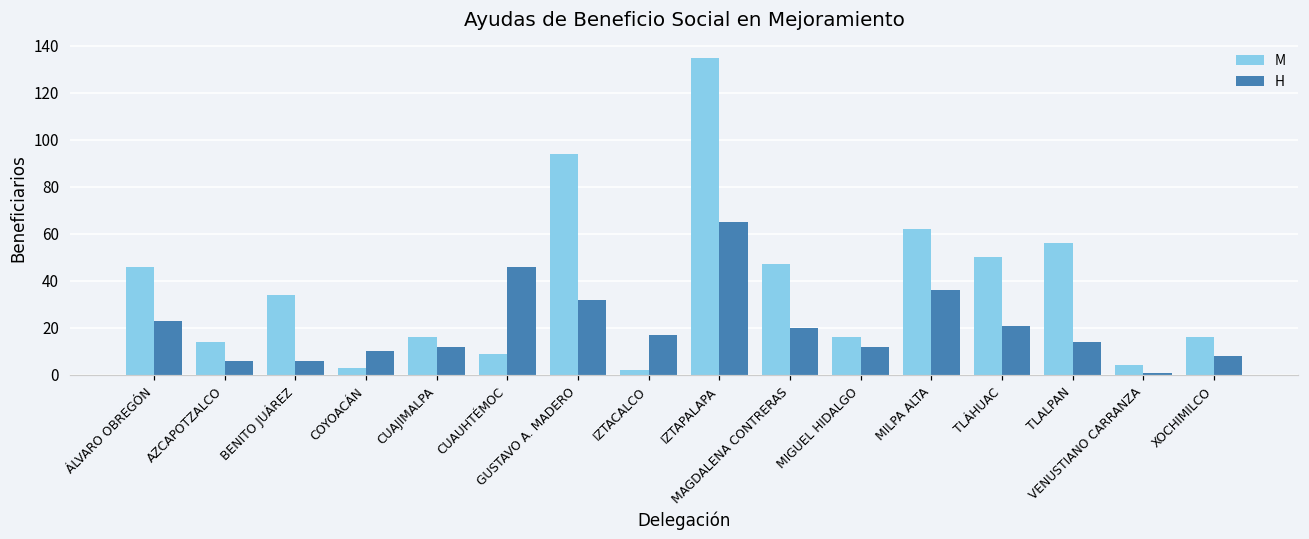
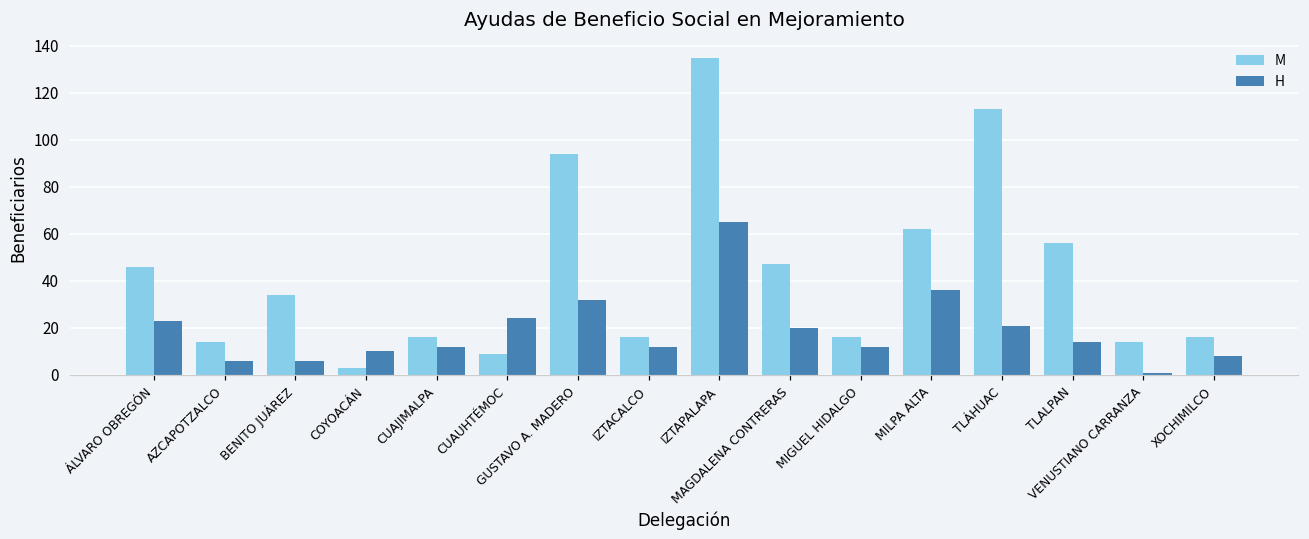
  {
    "M": {
      "ÁLVARO OBREGÓN": 46,
      "AZCAPOTZALCO": 14,
      "BENITO JUÁREZ": 34,
      "COYOACÁN": 3,
      "CUAJIMALPA": 16,
      "CUAUHTÉMOC": 9,
      "GUSTAVO A. MADERO": 94,
-     "IZTACALCO": 2,
+     "IZTACALCO": 16,
      "IZTAPALAPA": 135,
      "MAGDALENA CONTRERAS": 47,
      "MIGUEL HIDALGO": 16,
      "MILPA ALTA": 62,
-     "TLÁHUAC": 50,
+     "TLÁHUAC": 113,
      "TLALPAN": 56,
-     "VENUSTIANO CARRANZA": 4,
+     "VENUSTIANO CARRANZA": 14,
      "XOCHIMILCO": 16
    },
    "H": {
      "ÁLVARO OBREGÓN": 23,
      "AZCAPOTZALCO": 6,
      "BENITO JUÁREZ": 6,
      "COYOACÁN": 10,
      "CUAJIMALPA": 12,
-     "CUAUHTÉMOC": 46,
+     "CUAUHTÉMOC": 24,
      "GUSTAVO A. MADERO": 32,
-     "IZTACALCO": 17,
+     "IZTACALCO": 12,
      "IZTAPALAPA": 65,
      "MAGDALENA CONTRERAS": 20,
      "MIGUEL HIDALGO": 12,
      "MILPA ALTA": 36,
      "TLÁHUAC": 21,
      "TLALPAN": 14,
      "XOCHIMILCO": 8
    }
  }
